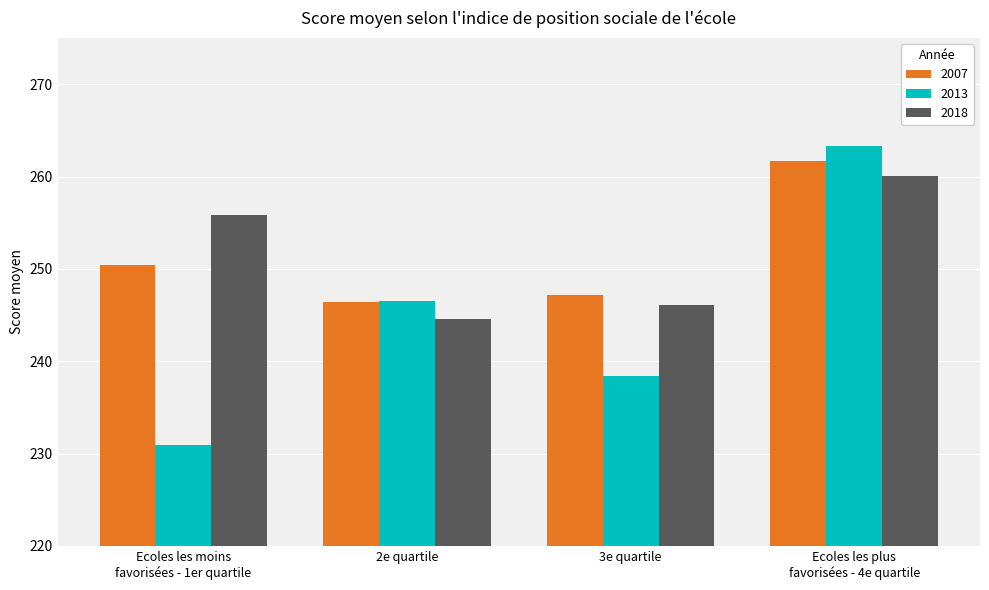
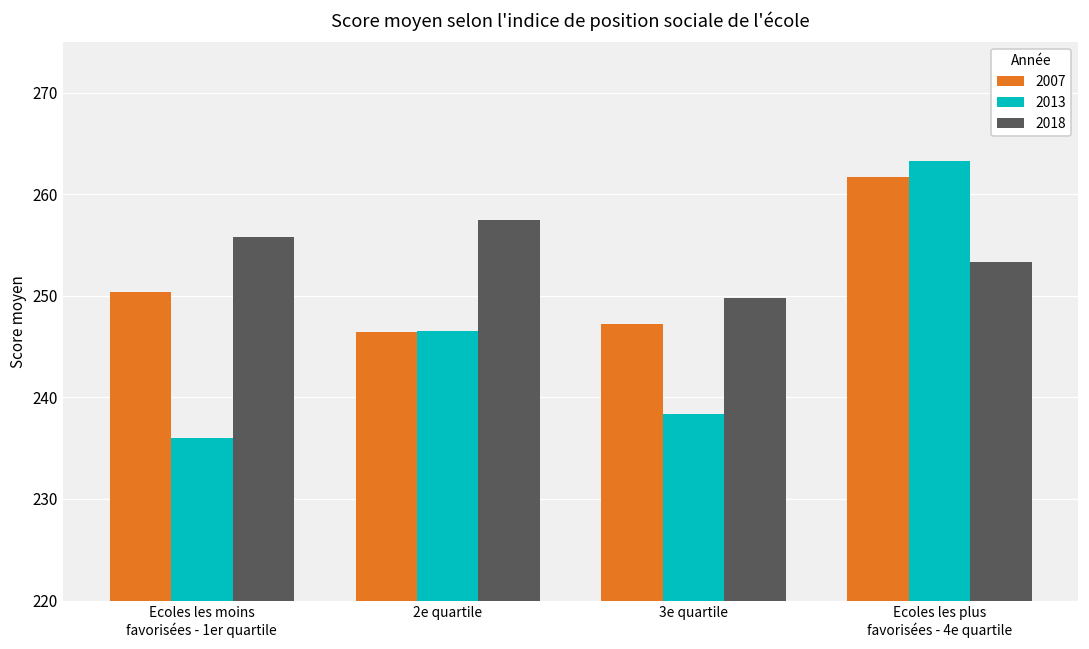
  {
    "2007": {
      "Ecoles les moins favorisées - 1er quartile": 250,
      "2e quartile": 246,
      "3e quartile": 247,
      "Ecoles les plus favorisées - 4e quartile": 262
    },
    "2013": {
-     "Ecoles les moins favorisées - 1er quartile": 231,
+     "Ecoles les moins favorisées - 1er quartile": 236,
      "2e quartile": 247,
      "3e quartile": 238,
      "Ecoles les plus favorisées - 4e quartile": 263
    },
    "2018": {
      "Ecoles les moins favorisées - 1er quartile": 256,
-     "2e quartile": 245,
-     "3e quartile": 246,
-     "Ecoles les plus favorisées - 4e quartile": 260
+     "2e quartile": 258,
+     "3e quartile": 250,
+     "Ecoles les plus favorisées - 4e quartile": 253
    }
  }
